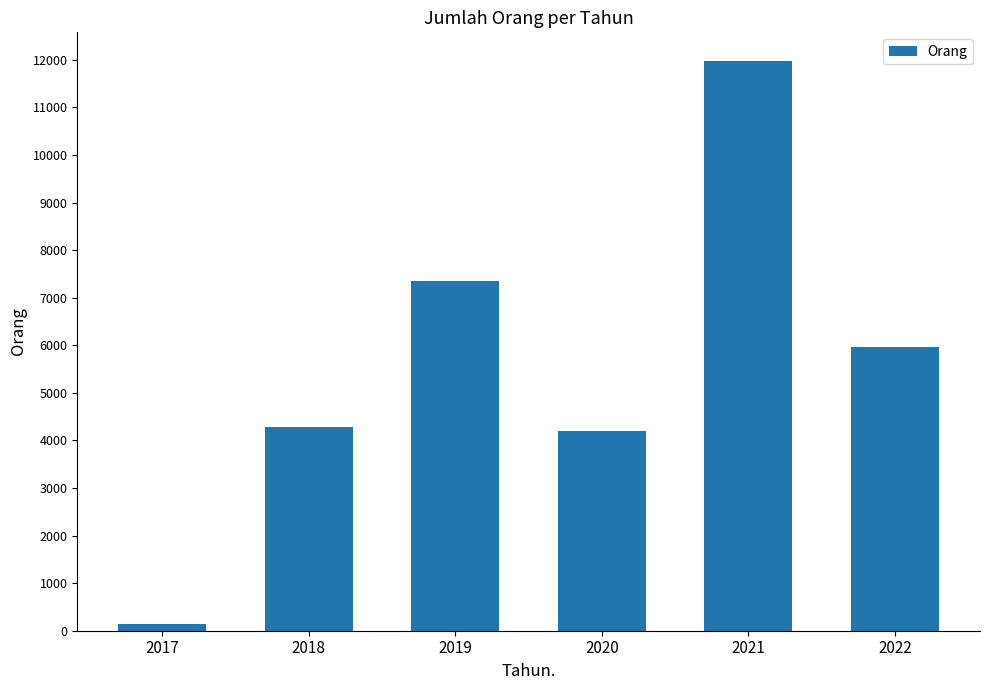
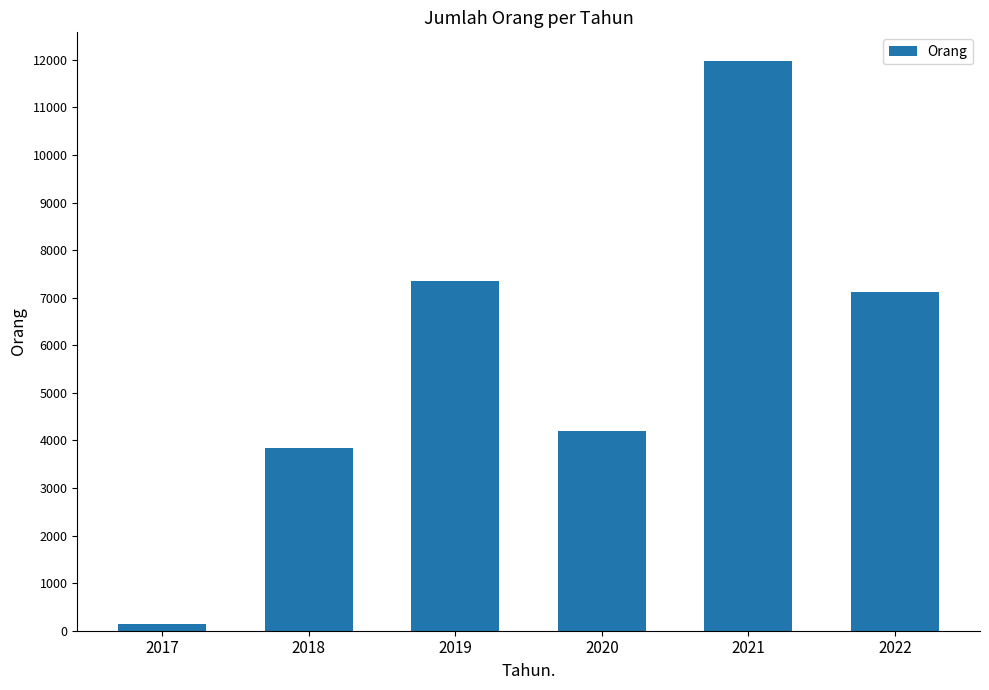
  {
    "2017": 100,
-   "2018": 4300,
+   "2018": 3800,
    "2019": 7400,
    "2020": 4200,
    "2021": 12000,
-   "2022": 6000
+   "2022": 7100
  }
